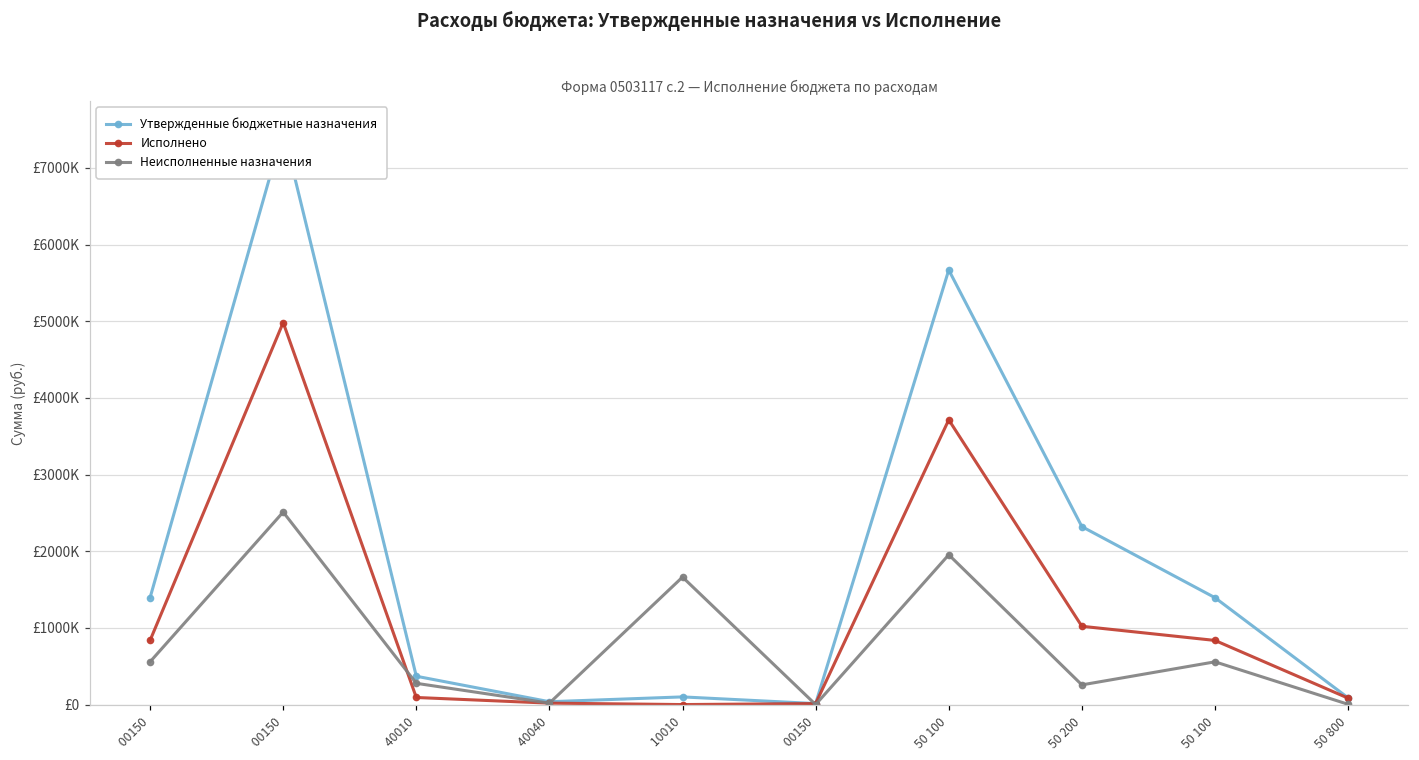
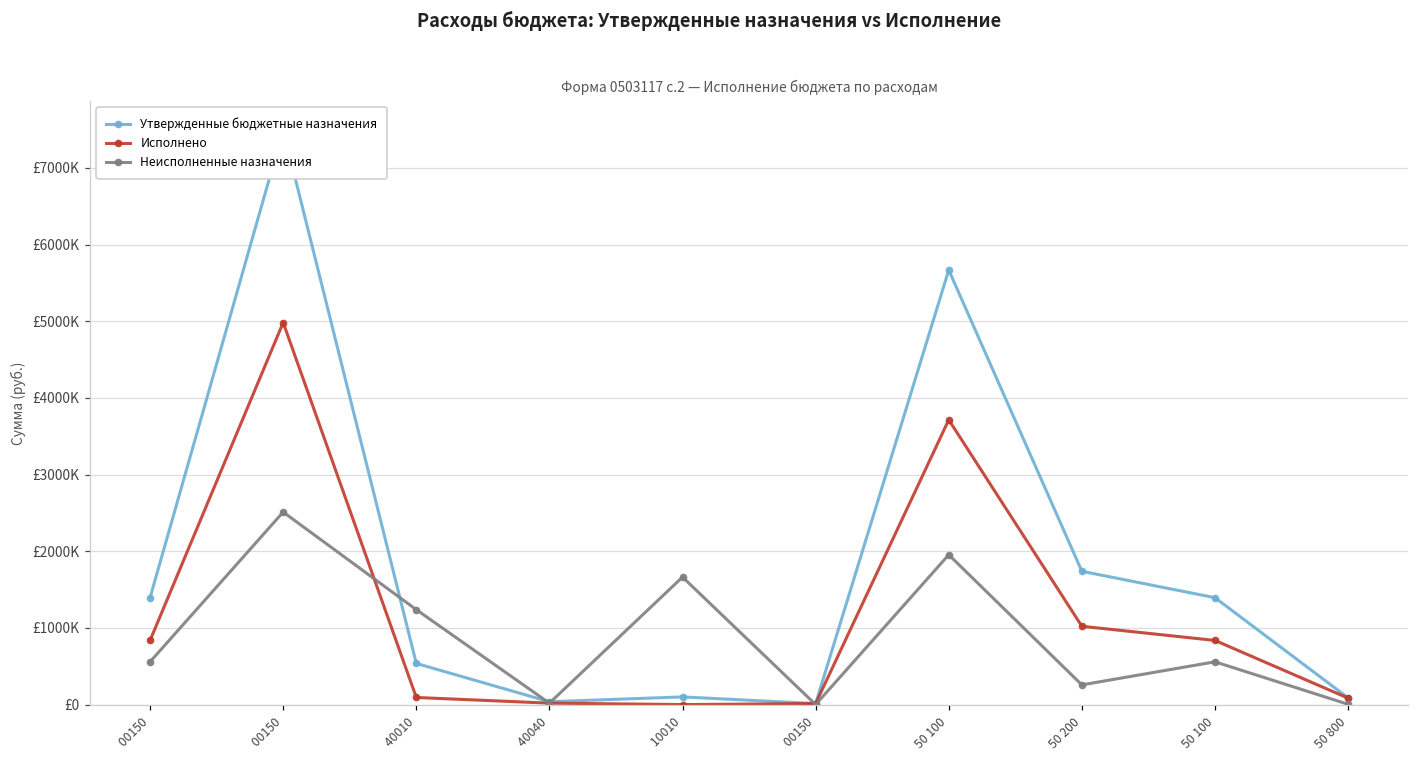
  {
    "Утвержденные бюджетные назначения": {
-     "40010": "£400000",
+     "40010": "£500000",
      "10010": "£100000",
-     "50 200": "£2300000"
+     "50 200": "£1700000"
    },
    "Исполнено": {
      "40010": "£100000",
      "10010": "£0",
      "50 200": "£1000000"
    },
    "Неисполненные назначения": {
-     "40010": "£300000",
+     "40010": "£1200000",
      "10010": "£1700000",
      "50 200": "£300000",
      "50 800": "£0"
    }
  }
